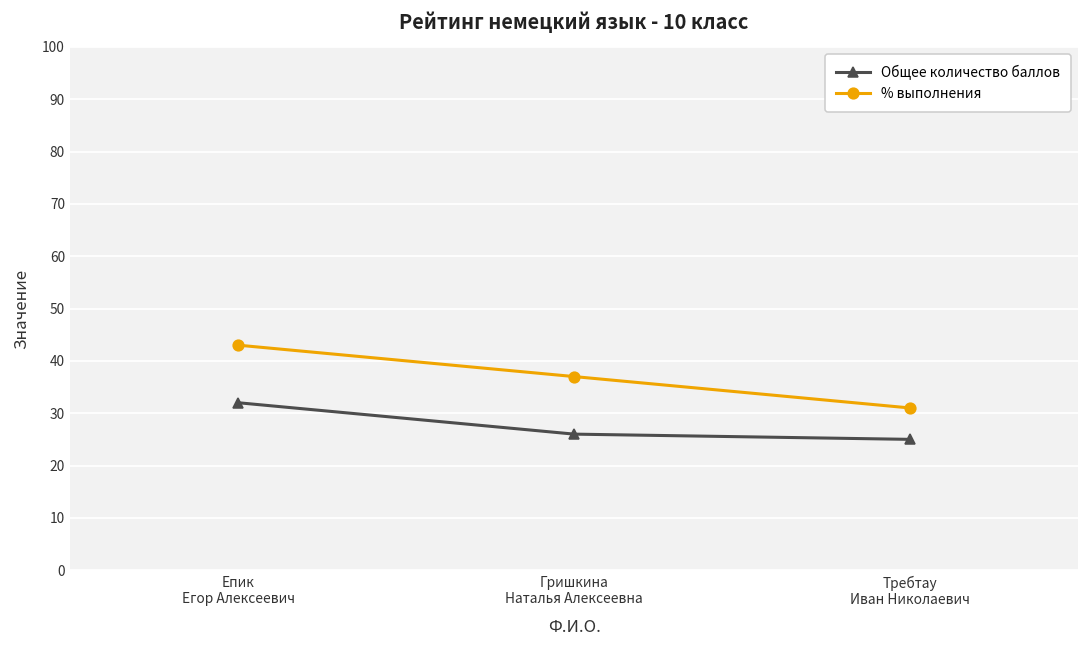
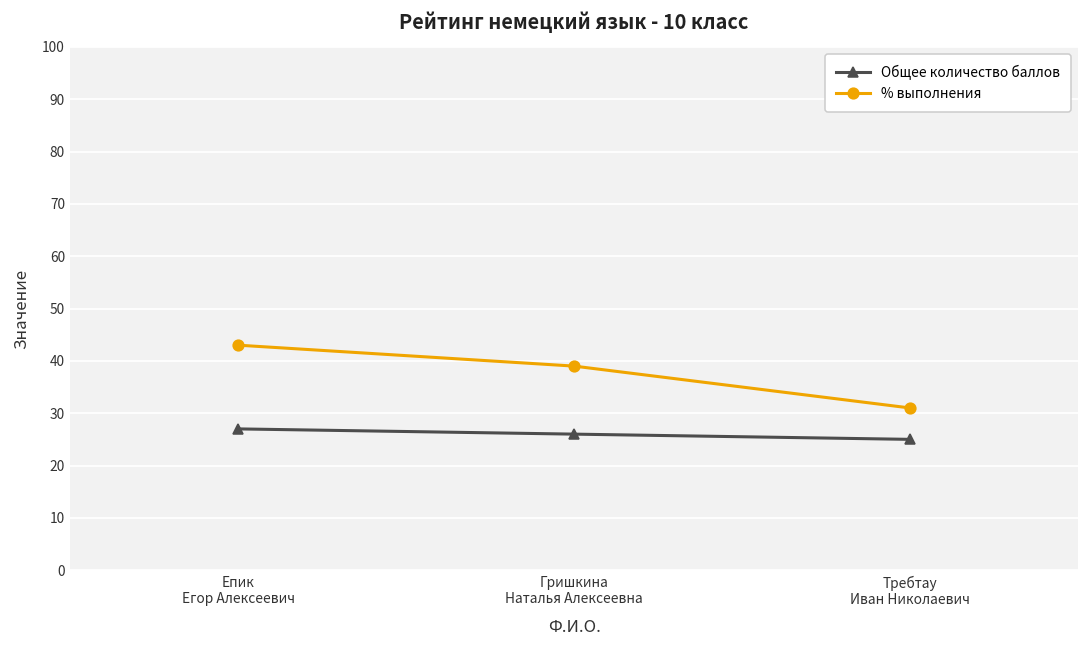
  {
    "Общее количество баллов": {
-     "Епик Егор Алексеевич": 32,
+     "Епик Егор Алексеевич": 27,
      "Гришкина Наталья Алексеевна": 26,
      "Требтау Иван Николаевич": 25
    },
    "% выполнения": {
      "Епик Егор Алексеевич": 43,
-     "Гришкина Наталья Алексеевна": 37,
+     "Гришкина Наталья Алексеевна": 39,
      "Требтау Иван Николаевич": 31
    }
  }
